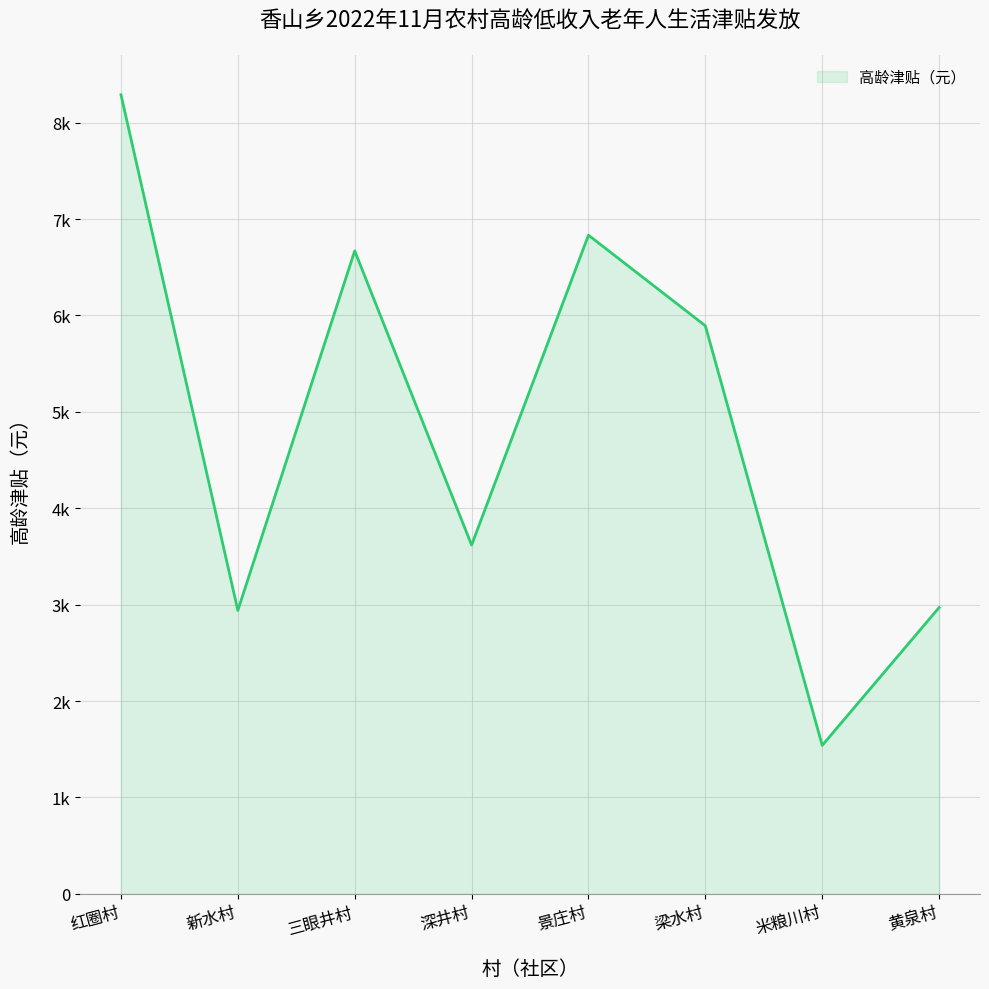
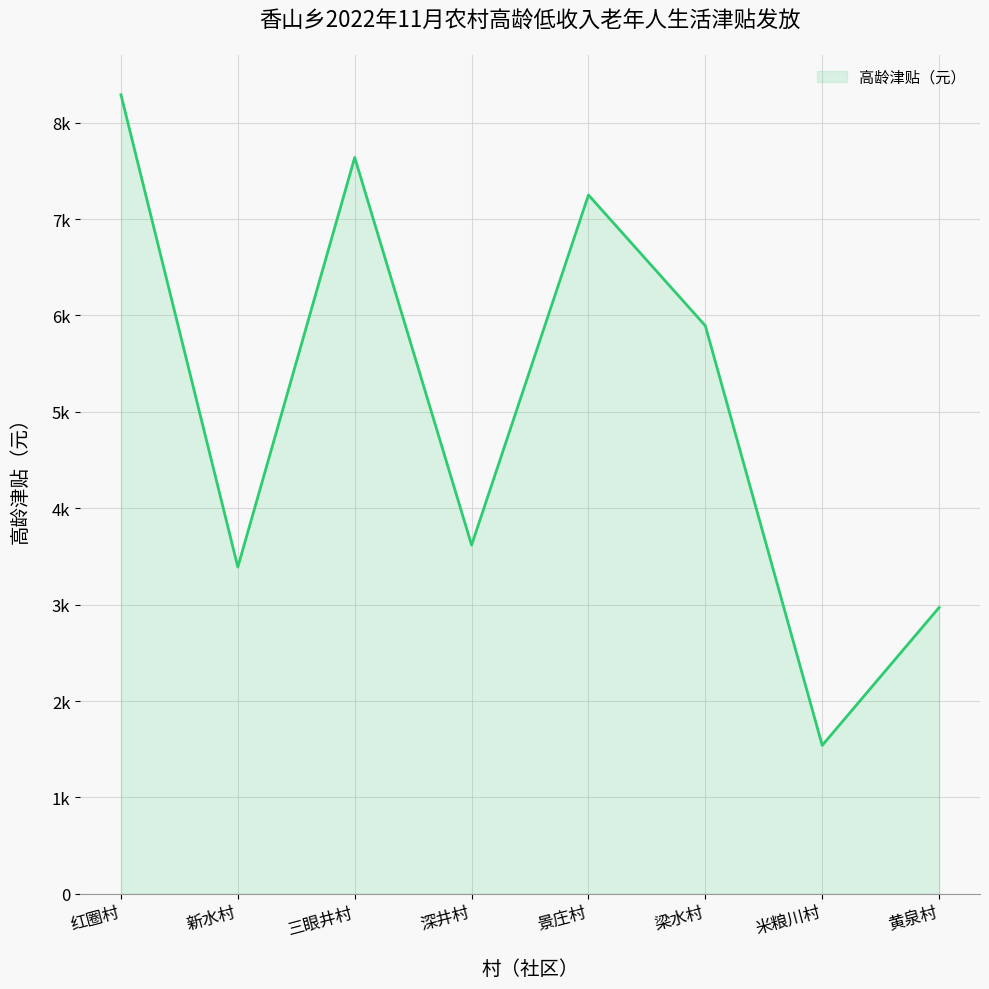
  {
    "红圈村": 8300,
-   "新水村": 2900,
-   "三眼井村": 6700,
+   "新水村": 3400,
+   "三眼井村": 7600,
    "深井村": 3600,
-   "景庄村": 6800,
+   "景庄村": 7300,
    "梁水村": 5900,
    "米粮川村": 1500,
    "黄泉村": 3000
  }
